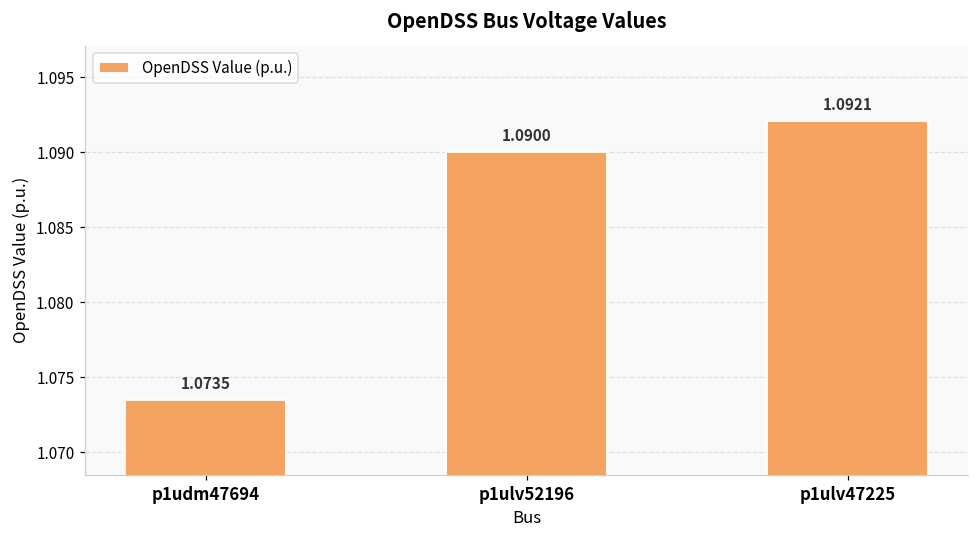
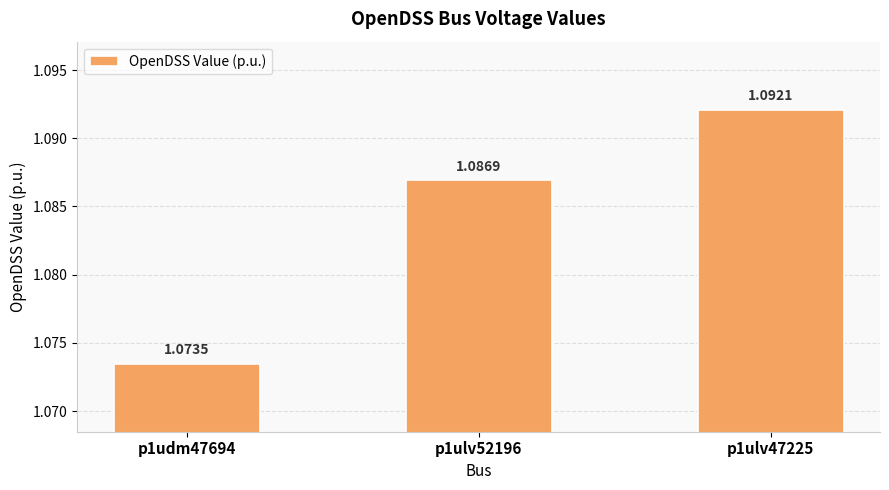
  {
    "p1udm47694": 1.0735,
-   "p1ulv52196": 1.0900,
+   "p1ulv52196": 1.0869,
    "p1ulv47225": 1.0921
  }
